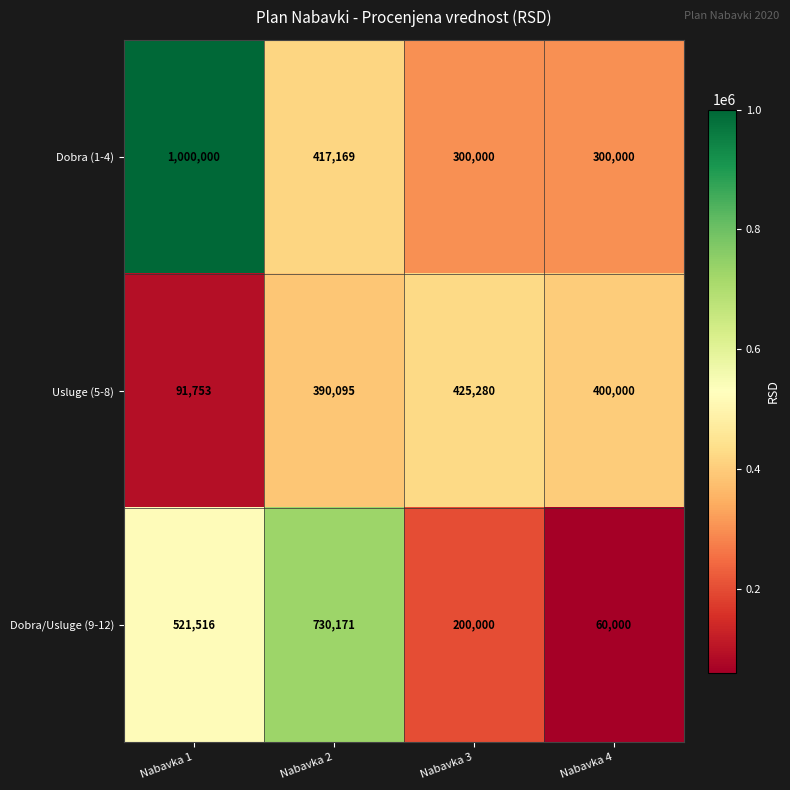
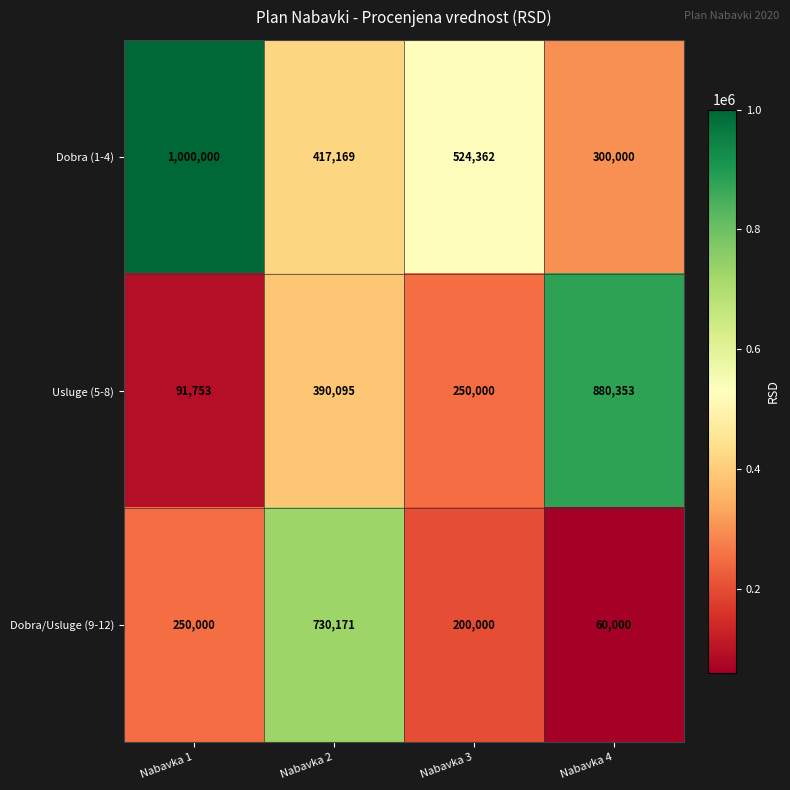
  {
    "Dobra (1-4)": {
      "Nabavka 1": "1,000,000",
      "Nabavka 2": "417,169",
-     "Nabavka 3": "300,000",
+     "Nabavka 3": "524,362",
      "Nabavka 4": "300,000"
    },
    "Usluge (5-8)": {
      "Nabavka 1": "91,753",
      "Nabavka 2": "390,095",
-     "Nabavka 3": "425,280",
-     "Nabavka 4": "400,000"
+     "Nabavka 3": "250,000",
+     "Nabavka 4": "880,353"
    },
    "Dobra/Usluge (9-12)": {
-     "Nabavka 1": "521,516",
+     "Nabavka 1": "250,000",
      "Nabavka 2": "730,171",
      "Nabavka 3": "200,000",
      "Nabavka 4": "60,000"
    }
  }
